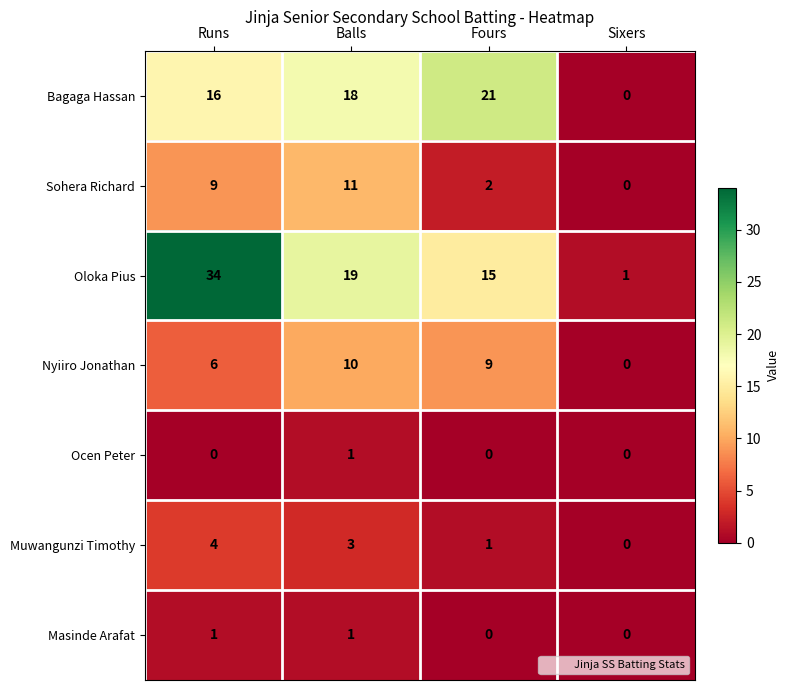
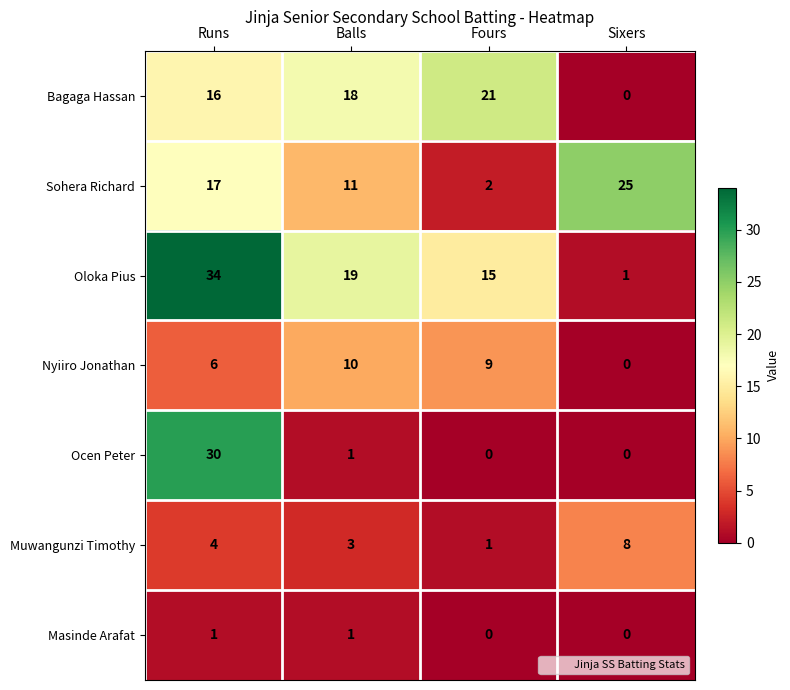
  {
    "Bagaga Hassan": {
      "Runs": 16,
      "Balls": 18,
      "Fours": 21,
      "Sixers": 0
    },
    "Sohera Richard": {
-     "Runs": 9,
+     "Runs": 17,
      "Balls": 11,
      "Fours": 2,
-     "Sixers": 0
+     "Sixers": 25
    },
    "Oloka Pius": {
      "Runs": 34,
      "Balls": 19,
      "Fours": 15,
      "Sixers": 1
    },
    "Nyiiro Jonathan": {
      "Runs": 6,
      "Balls": 10,
      "Fours": 9,
      "Sixers": 0
    },
    "Ocen Peter": {
-     "Runs": 0,
+     "Runs": 30,
      "Balls": 1,
      "Fours": 0,
      "Sixers": 0
    },
    "Muwangunzi Timothy": {
      "Runs": 4,
      "Balls": 3,
      "Fours": 1,
-     "Sixers": 0
+     "Sixers": 8
    },
    "Masinde Arafat": {
      "Runs": 1,
      "Balls": 1,
      "Fours": 0,
      "Sixers": 0
    }
  }
